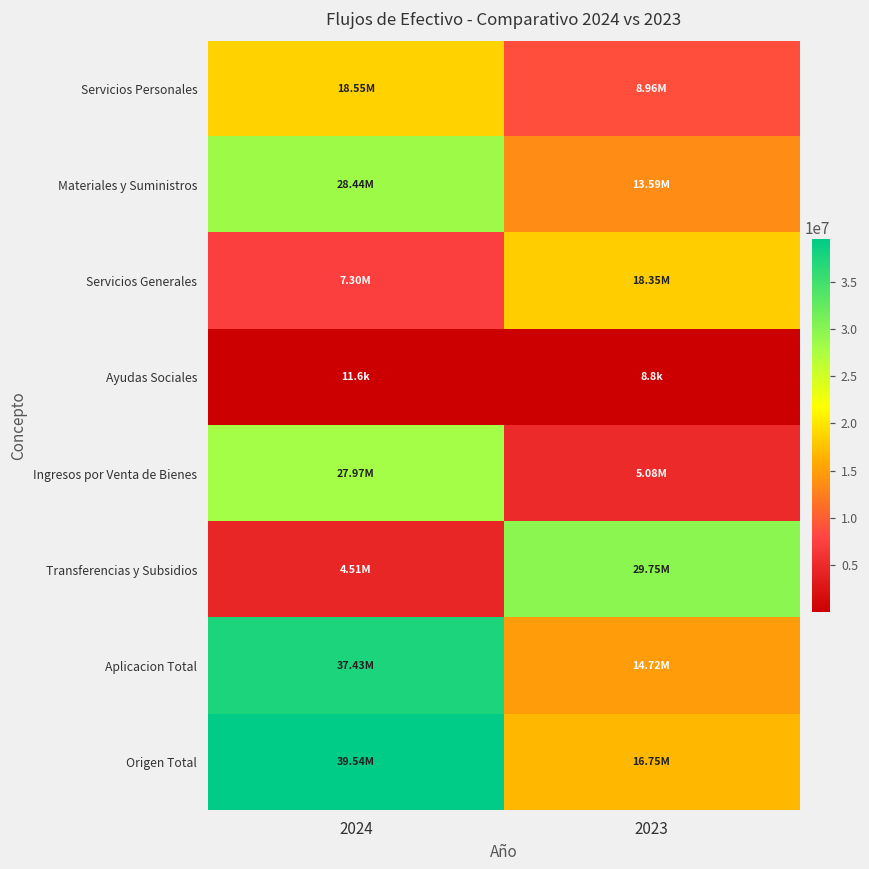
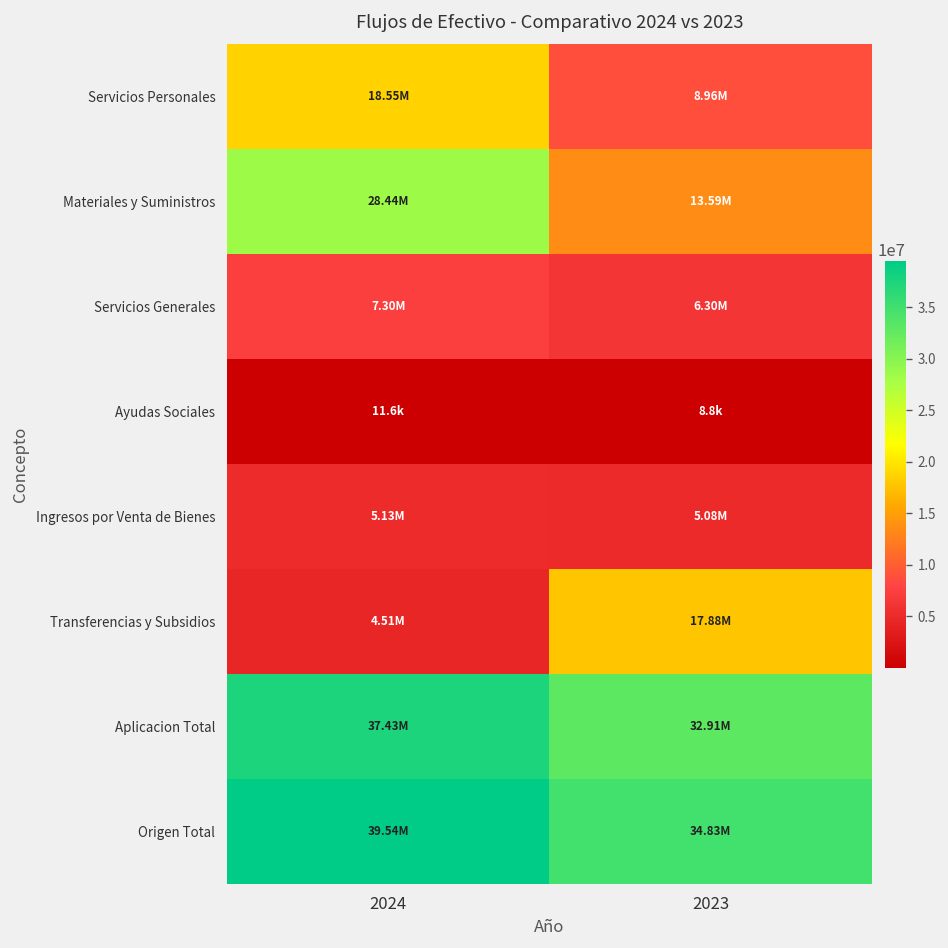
  {
    "Servicios Personales": {
      "2024": "18.55M",
      "2023": "8.96M"
    },
    "Materiales y Suministros": {
      "2024": "28.44M",
      "2023": "13.59M"
    },
    "Servicios Generales": {
      "2024": "7.30M",
-     "2023": "18.35M"
+     "2023": "6.30M"
    },
    "Ayudas Sociales": {
      "2024": "11.6k",
      "2023": "8.8k"
    },
    "Ingresos por Venta de Bienes": {
-     "2024": "27.97M",
+     "2024": "5.13M",
      "2023": "5.08M"
    },
    "Transferencias y Subsidios": {
      "2024": "4.51M",
-     "2023": "29.75M"
+     "2023": "17.88M"
    },
    "Aplicacion Total": {
      "2024": "37.43M",
-     "2023": "14.72M"
+     "2023": "32.91M"
    },
    "Origen Total": {
      "2024": "39.54M",
-     "2023": "16.75M"
+     "2023": "34.83M"
    }
  }
